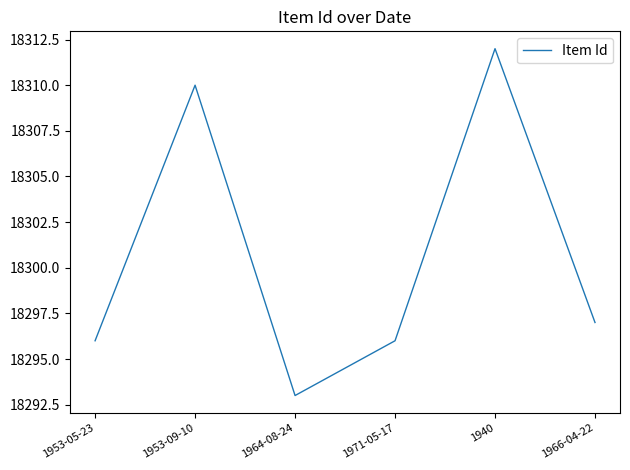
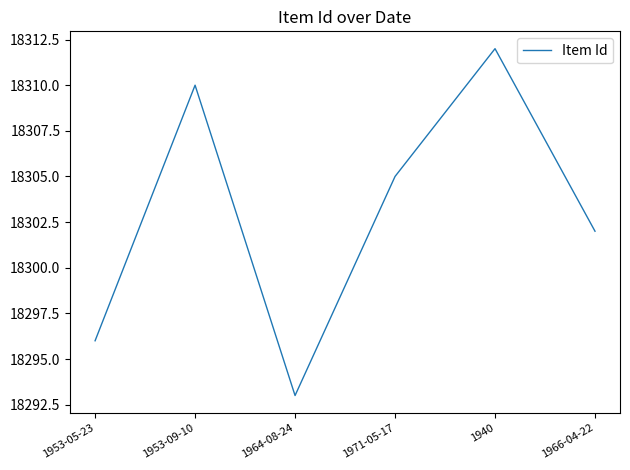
  {
    "1953-05-23": 18296,
    "1953-09-10": 18310,
    "1964-08-24": 18293,
-   "1971-05-17": 18296,
+   "1971-05-17": 18305,
    "1940": 18312,
-   "1966-04-22": 18297
+   "1966-04-22": 18302
  }
